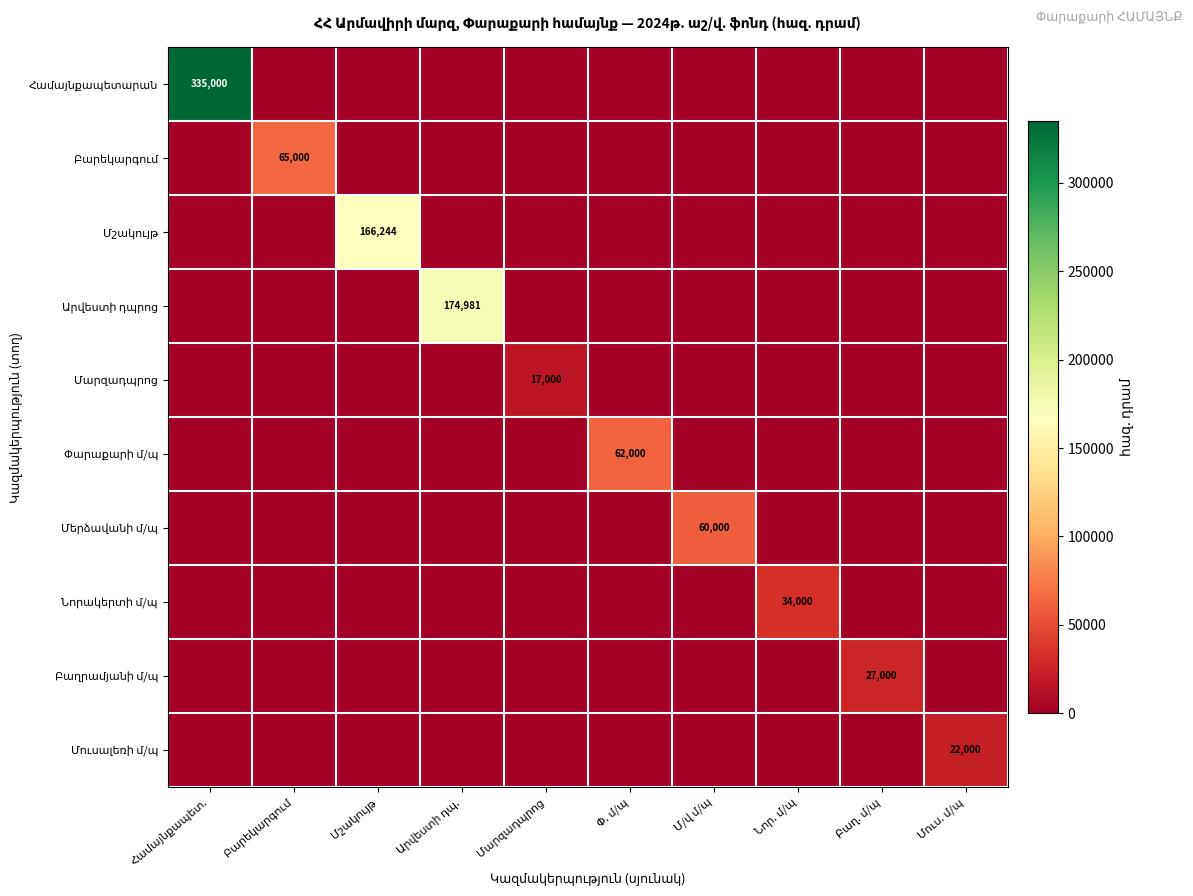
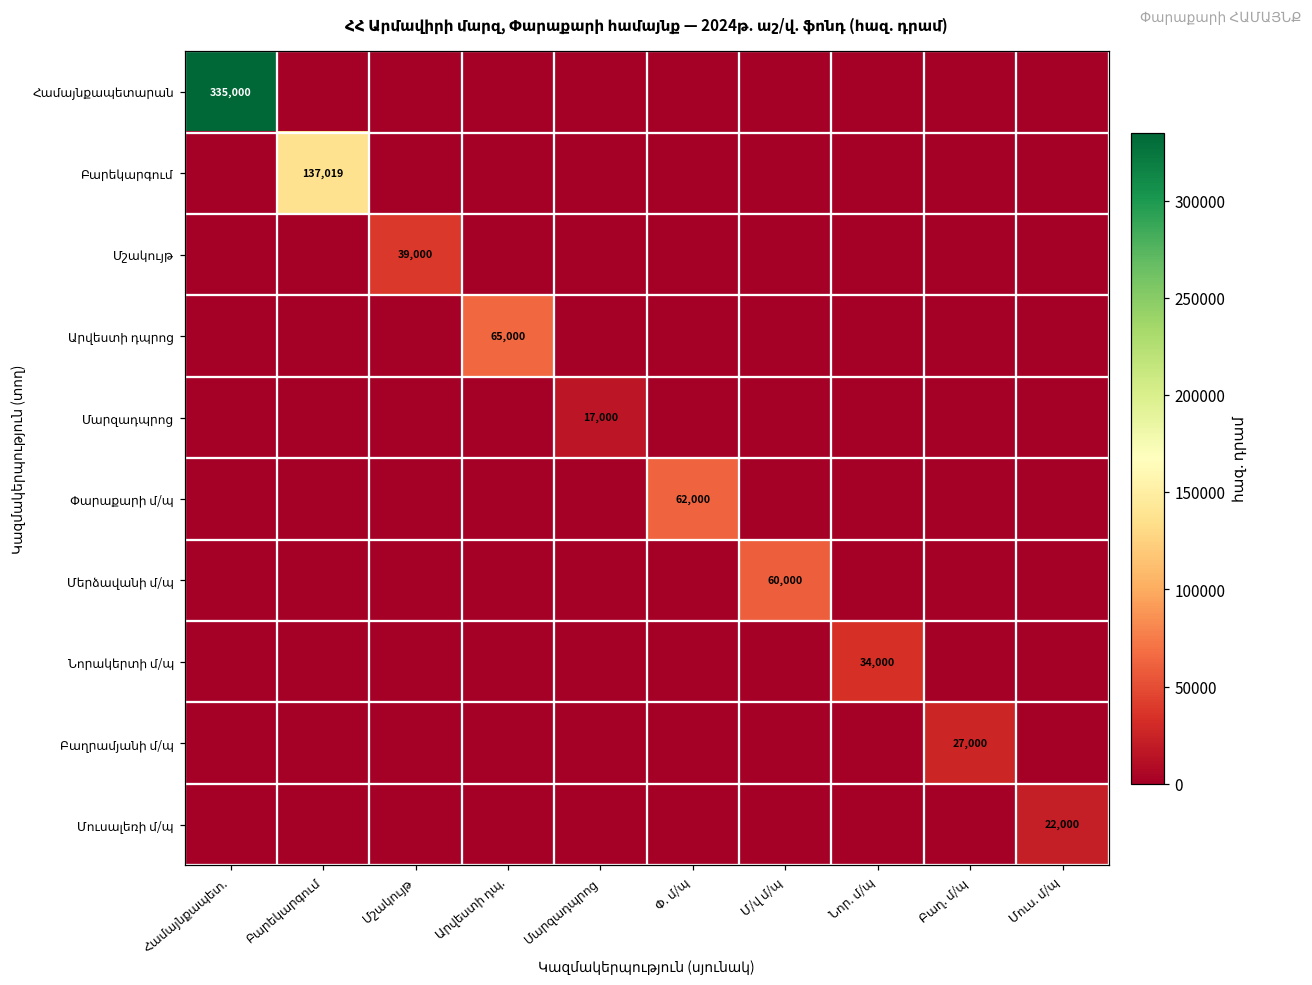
  {
    "Համայնքապետարան": {
      "Համայնքապետ.": "335,000"
    },
    "Բարեկարգում": {
-     "Բարեկարգում": "65,000"
+     "Բարեկարգում": "137,019"
    },
    "Մշակույթ": {
-     "Մշակույթ": "166,244"
+     "Մշակույթ": "39,000"
    },
    "Արվեստի դպրոց": {
-     "Արվեստի դպ.": "174,981"
+     "Արվեստի դպ.": "65,000"
    },
    "Մարզադպրոց": {
      "Մարզադպրոց": "17,000"
    },
    "Փարաքարի մ/պ": {
      "Փ. մ/պ": "62,000"
    },
    "Մերձավանի մ/պ": {
      "Մ/վ մ/պ": "60,000"
    },
    "Նորակերտի մ/պ": {
      "Նոր. մ/պ": "34,000"
    },
    "Բաղրամյանի մ/պ": {
      "Բաղ. մ/պ": "27,000"
    },
    "Մուսալեռի մ/պ": {
      "Մուս. մ/պ": "22,000"
    }
  }
